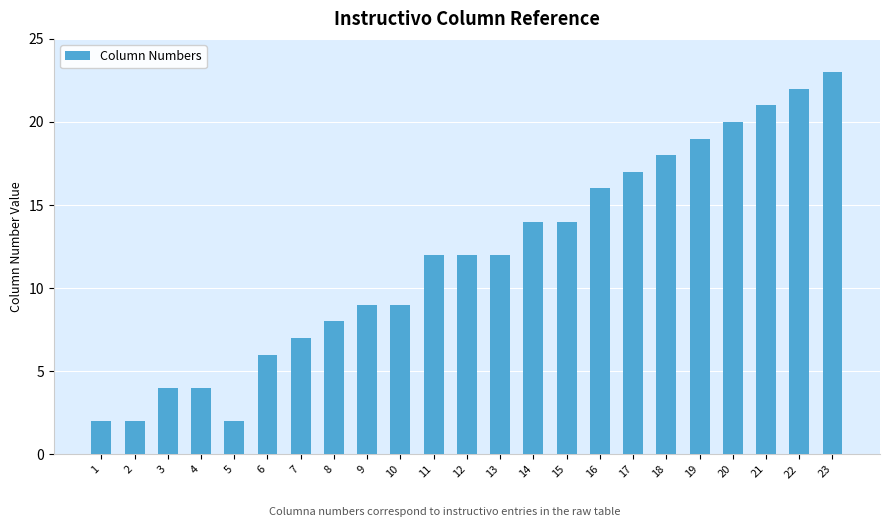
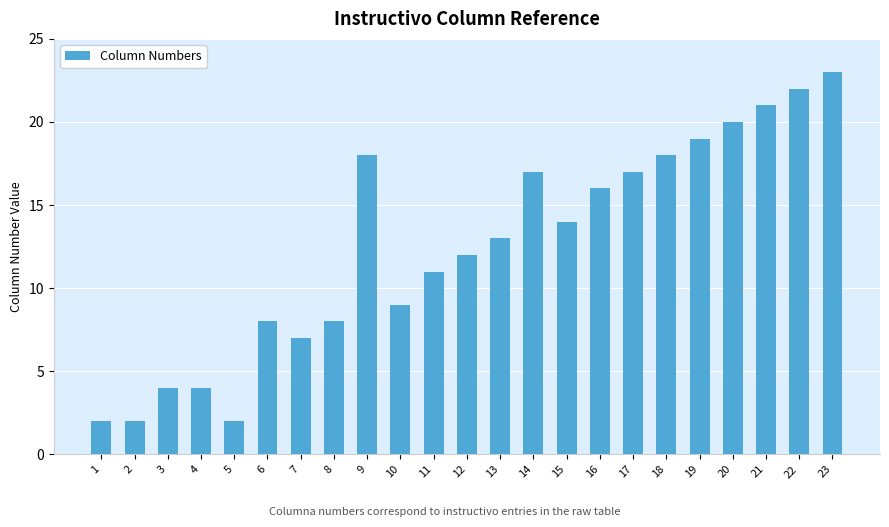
  {
    "1": 2,
    "2": 2,
    "3": 4,
    "4": 4,
    "5": 2,
-   "6": 6,
+   "6": 8,
    "7": 7,
    "8": 8,
-   "9": 9,
+   "9": 18,
    "10": 9,
-   "11": 12,
+   "11": 11,
    "12": 12,
-   "13": 12,
-   "14": 14,
+   "13": 13,
+   "14": 17,
    "15": 14,
    "16": 16,
    "17": 17,
    "18": 18,
    "19": 19,
    "20": 20,
    "21": 21,
    "22": 22,
    "23": 23
  }
